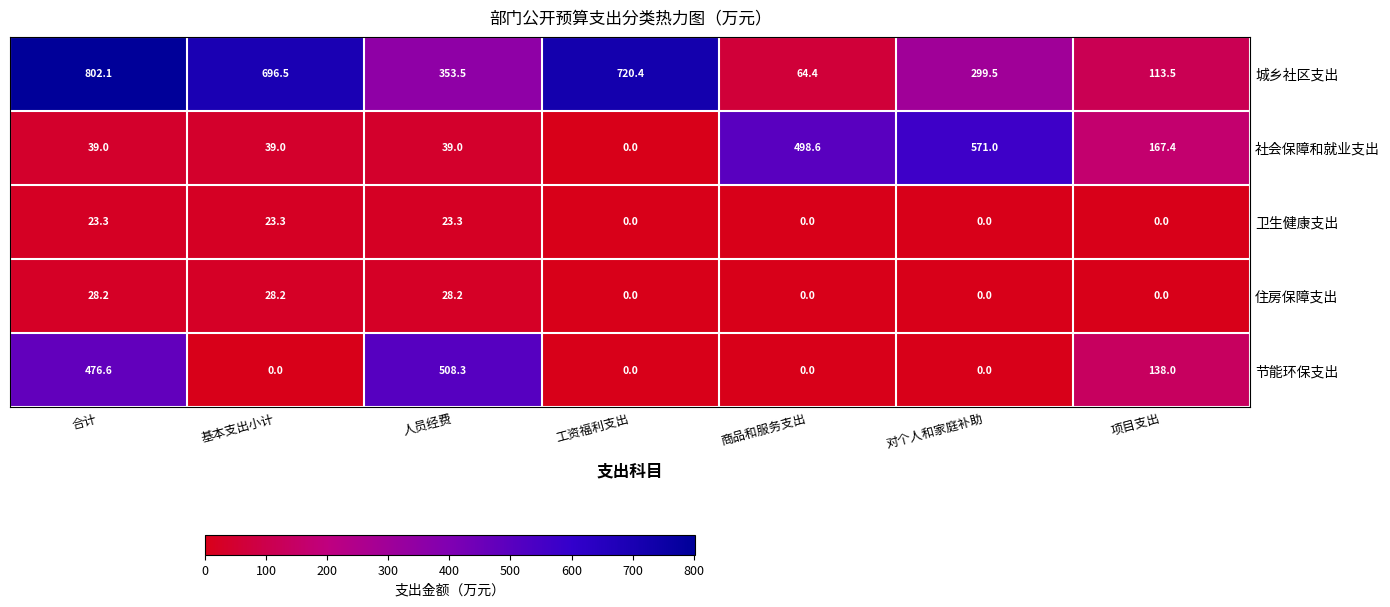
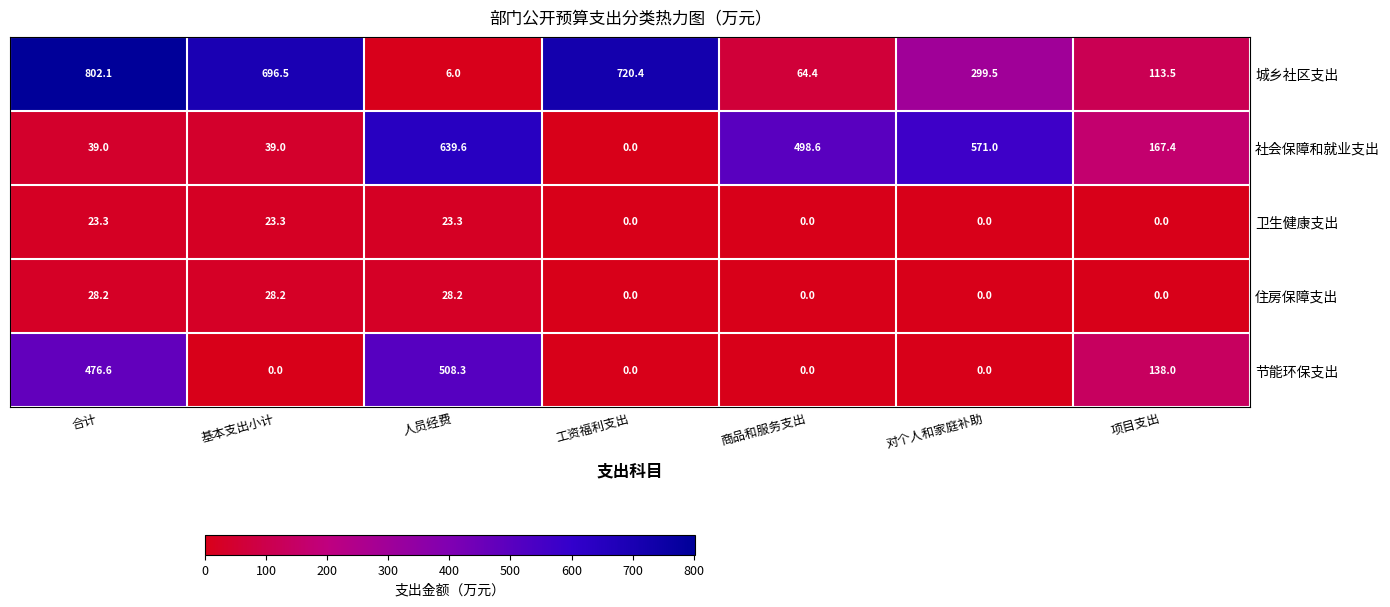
  {
    "城乡社区支出": {
      "合计": 802.1,
      "基本支出小计": 696.5,
-     "人员经费": 353.5,
+     "人员经费": 6.0,
      "工资福利支出": 720.4,
      "商品和服务支出": 64.4,
      "对个人和家庭补助": 299.5,
      "项目支出": 113.5
    },
    "社会保障和就业支出": {
      "合计": 39.0,
      "基本支出小计": 39.0,
-     "人员经费": 39.0,
+     "人员经费": 639.6,
      "工资福利支出": 0.0,
      "商品和服务支出": 498.6,
      "对个人和家庭补助": 571.0,
      "项目支出": 167.4
    },
    "卫生健康支出": {
      "合计": 23.3,
      "基本支出小计": 23.3,
      "人员经费": 23.3,
      "工资福利支出": 0.0,
      "商品和服务支出": 0.0,
      "对个人和家庭补助": 0.0,
      "项目支出": 0.0
    },
    "住房保障支出": {
      "合计": 28.2,
      "基本支出小计": 28.2,
      "人员经费": 28.2,
      "工资福利支出": 0.0,
      "商品和服务支出": 0.0,
      "对个人和家庭补助": 0.0,
      "项目支出": 0.0
    },
    "节能环保支出": {
      "合计": 476.6,
      "基本支出小计": 0.0,
      "人员经费": 508.3,
      "工资福利支出": 0.0,
      "商品和服务支出": 0.0,
      "对个人和家庭补助": 0.0,
      "项目支出": 138.0
    }
  }
